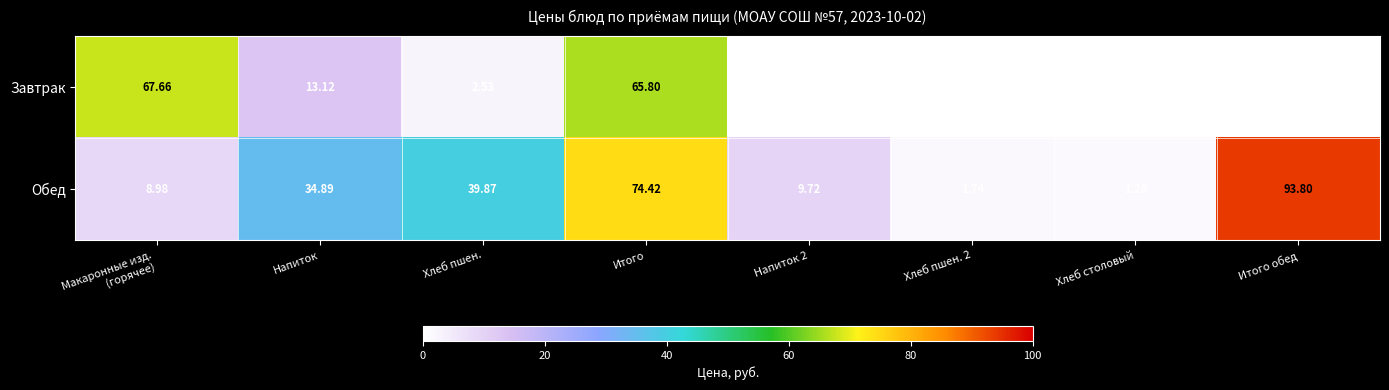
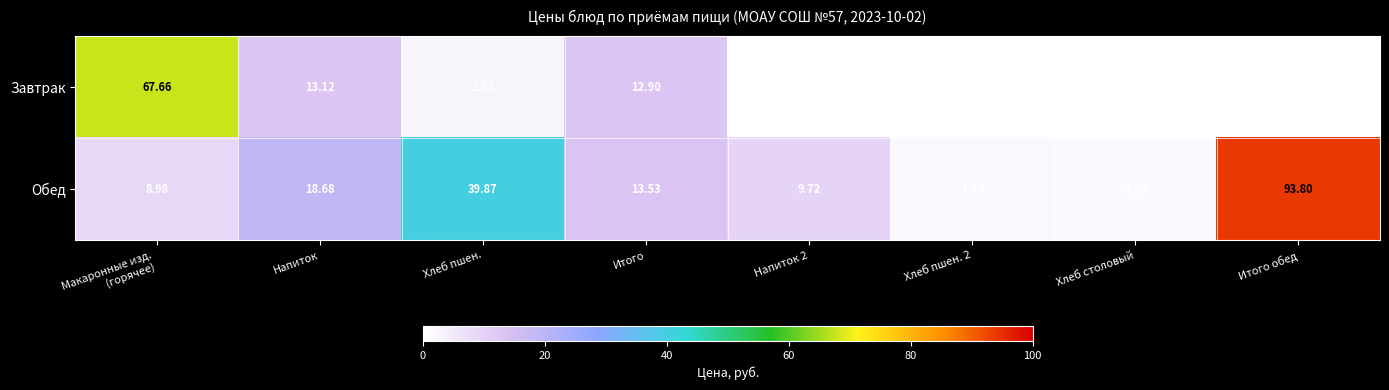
  {
    "Завтрак": {
      "Макаронные изд. (горячее)": 67.66,
      "Напиток": 13.12,
-     "Итого": 65.80
+     "Итого": 12.90
    },
    "Обед": {
-     "Напиток": 34.89,
+     "Напиток": 18.68,
      "Хлеб пшен.": 39.87,
-     "Итого": 74.42,
+     "Итого": 13.53,
      "Итого обед": 93.80
    }
  }
